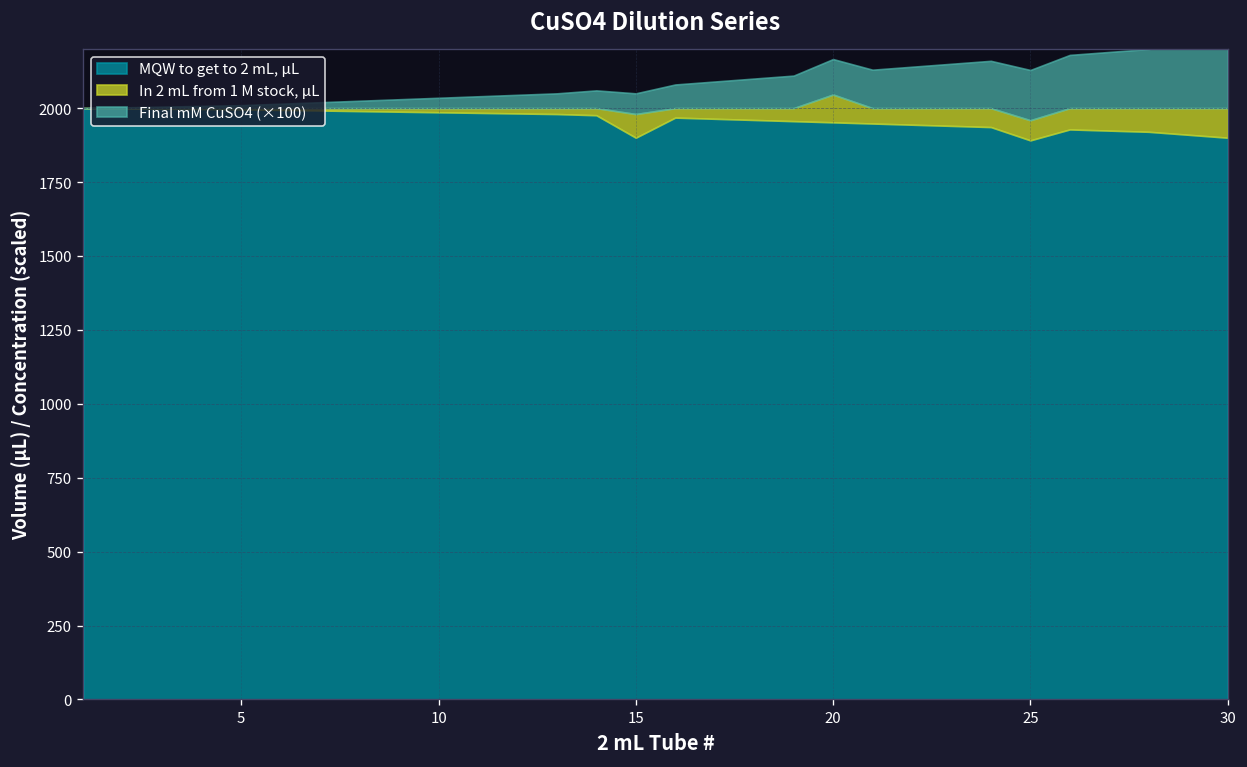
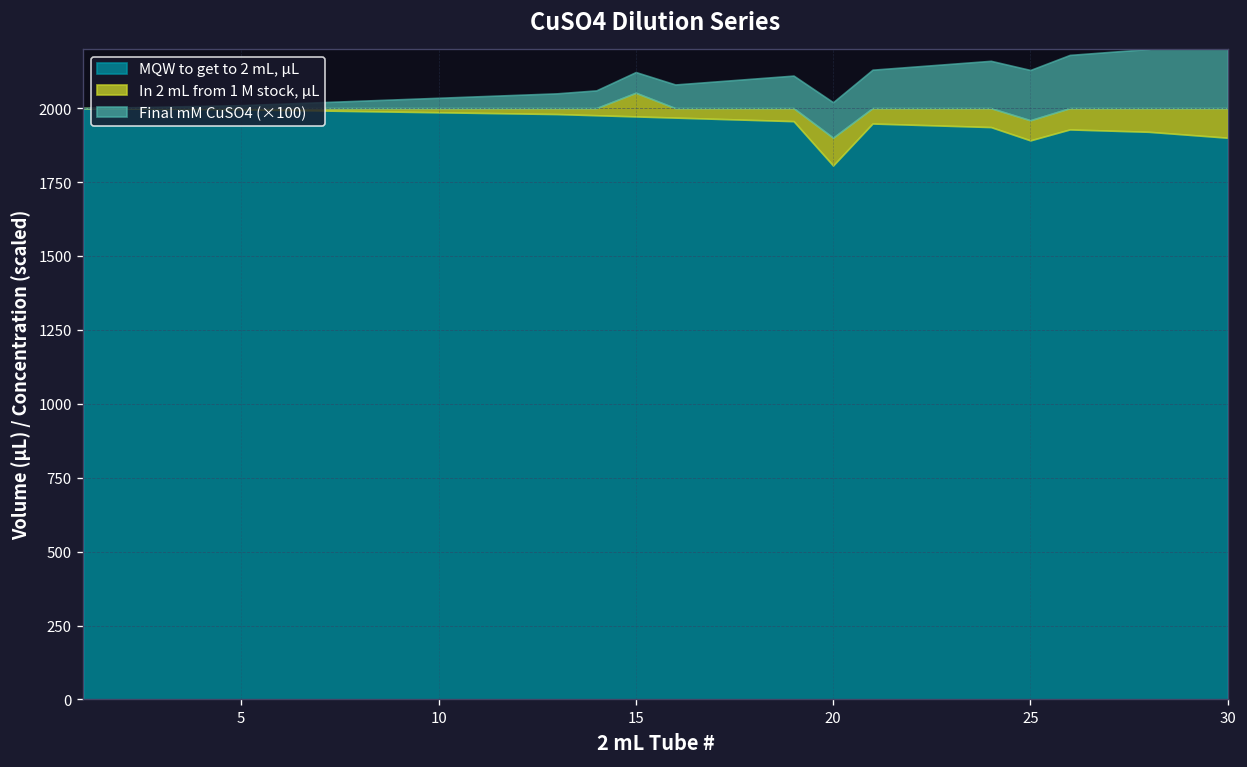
  {
    "MQW to get to 2 mL, µL": {
      "10": 1990,
-     "15": 1900,
-     "20": 1950,
+     "15": 1970,
+     "20": 1810,
      "25": 1890,
      "30": 1900
    },
    "In 2 mL from 1 M stock, µL": {
      "10": 10,
      "15": 80,
      "20": 90,
      "25": 70,
      "30": 100
    },
    "Final mM CuSO4 (×100)": {
      "10": 40,
      "15": 70,
      "20": 120,
      "25": 170
    }
  }
